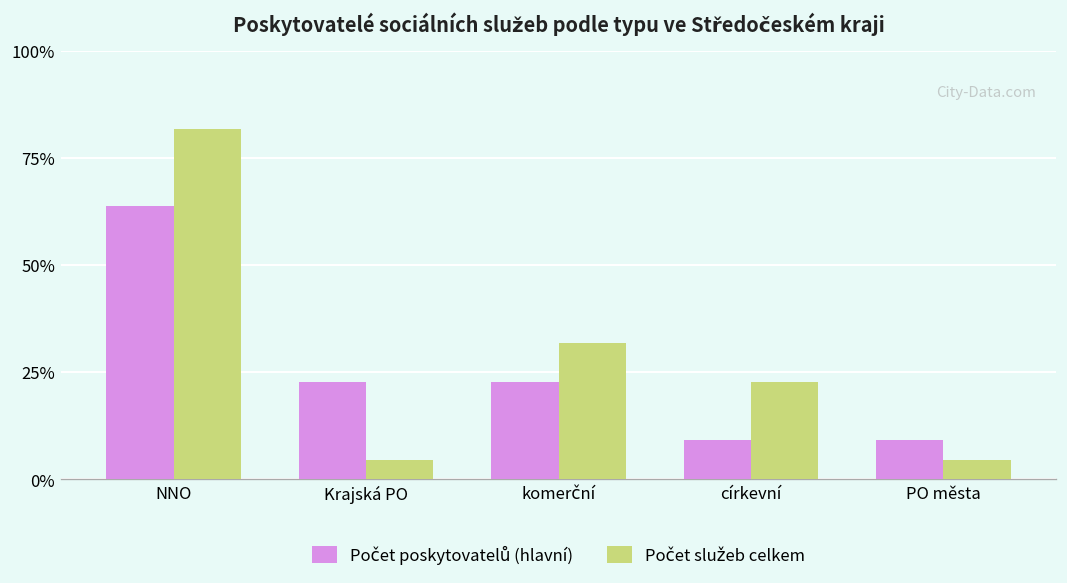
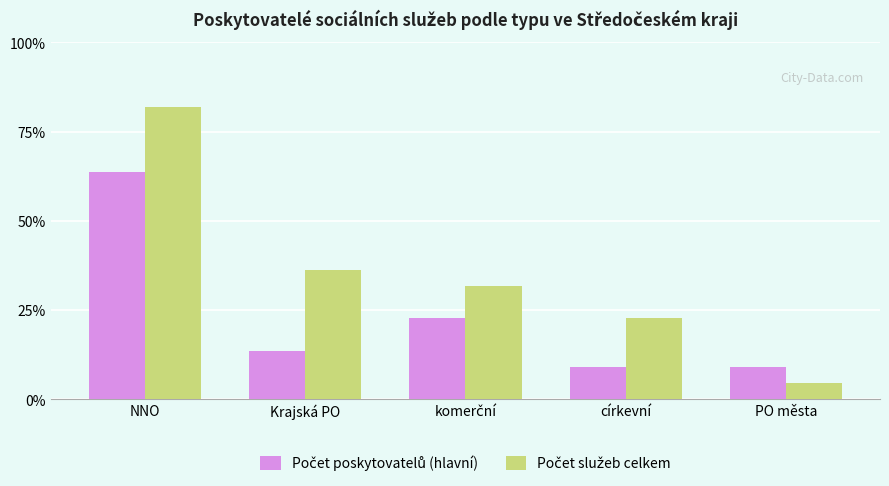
  {
    "Počet poskytovatelů (hlavní)": {
      "NNO": "64%",
-     "Krajská PO": "23%",
+     "Krajská PO": "14%",
      "komerční": "23%",
      "církevní": "9%",
      "PO města": "9%"
    },
    "Počet služeb celkem": {
      "NNO": "82%",
-     "Krajská PO": "5%",
+     "Krajská PO": "36%",
      "komerční": "32%",
      "církevní": "23%",
      "PO města": "5%"
    }
  }
